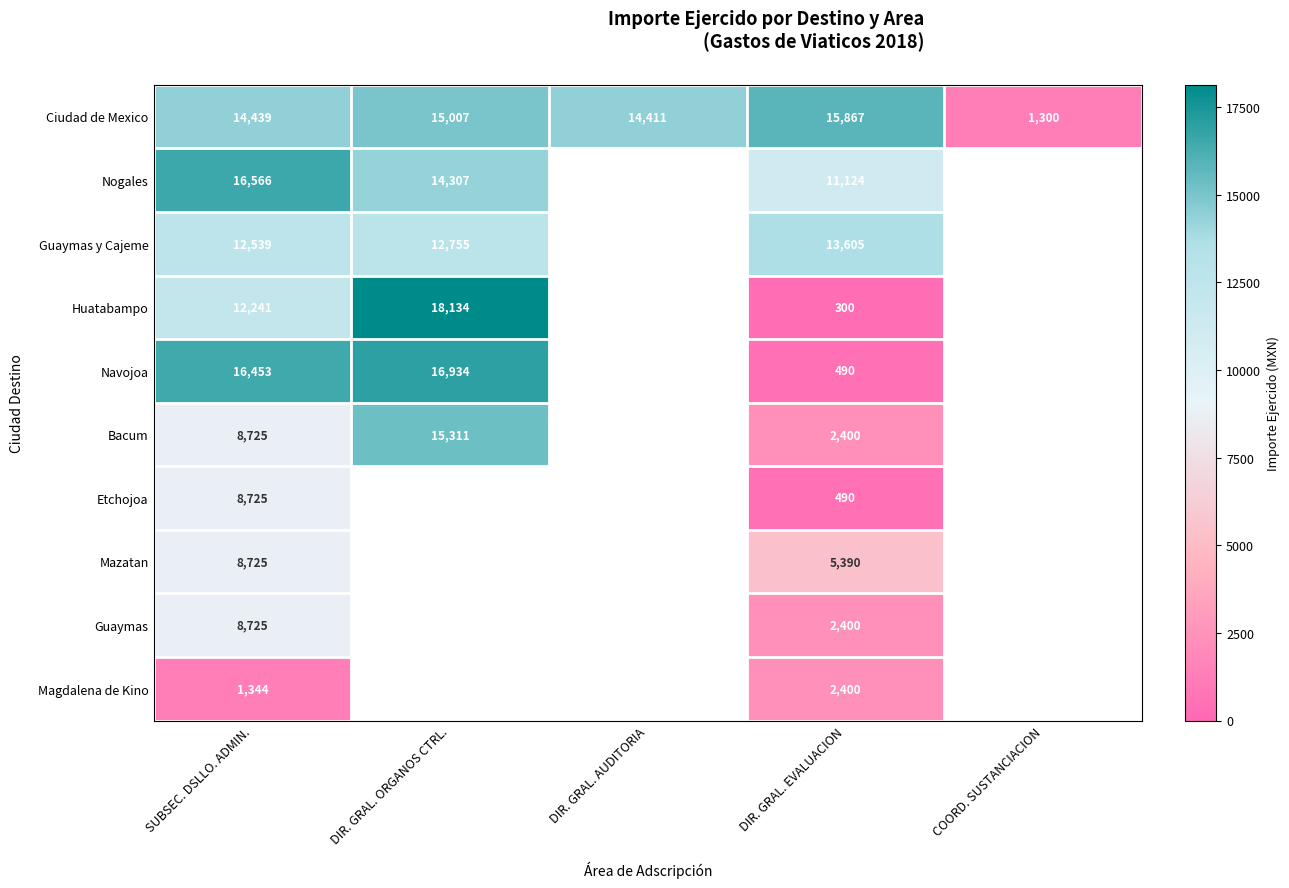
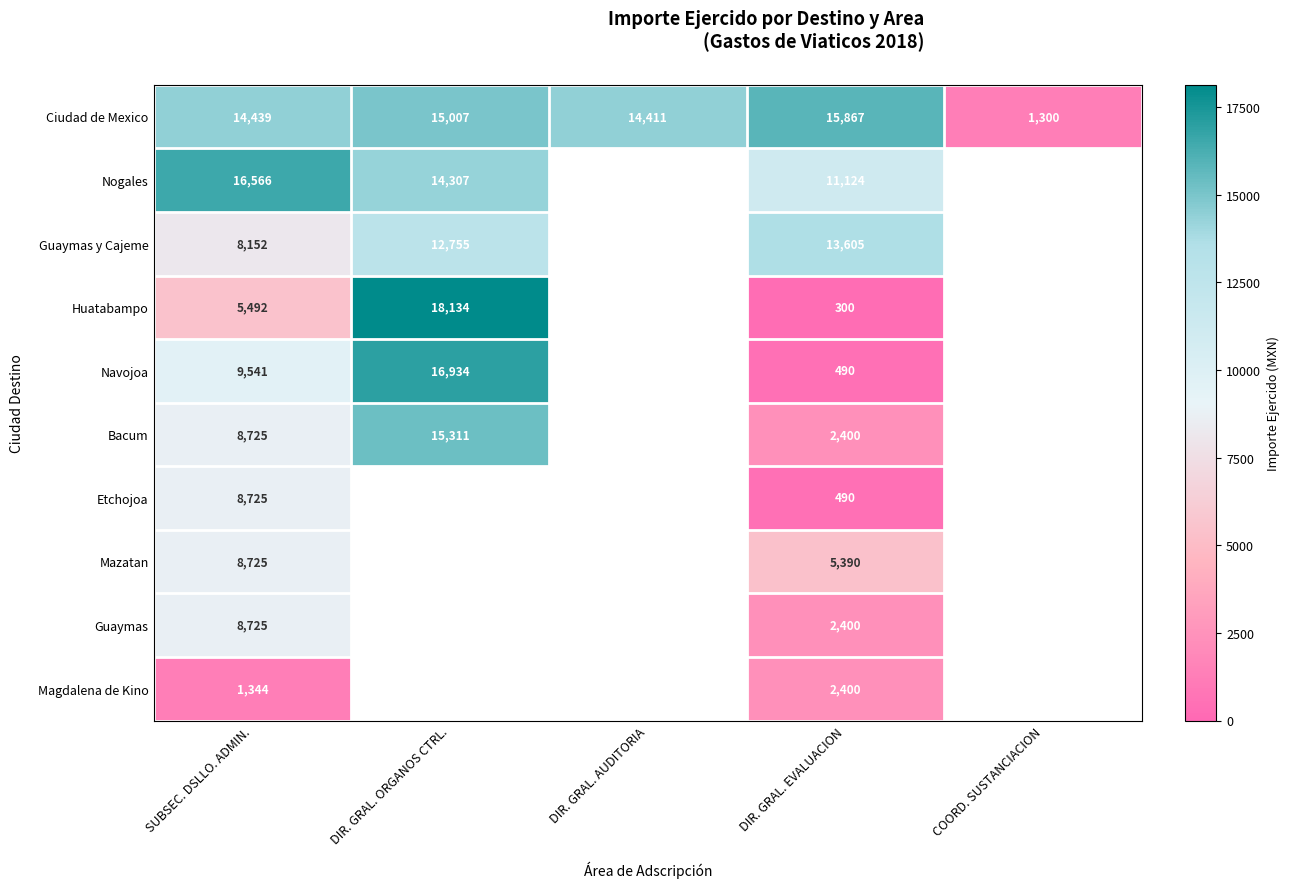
  {
    "Ciudad de Mexico": {
      "SUBSEC. DSLLO. ADMIN.": "14,439",
      "DIR. GRAL. ORGANOS CTRL.": "15,007",
      "DIR. GRAL. AUDITORIA": "14,411",
      "DIR. GRAL. EVALUACION": "15,867",
      "COORD. SUSTANCIACION": "1,300"
    },
    "Nogales": {
      "SUBSEC. DSLLO. ADMIN.": "16,566",
      "DIR. GRAL. ORGANOS CTRL.": "14,307",
      "DIR. GRAL. EVALUACION": "11,124"
    },
    "Guaymas y Cajeme": {
-     "SUBSEC. DSLLO. ADMIN.": "12,539",
+     "SUBSEC. DSLLO. ADMIN.": "8,152",
      "DIR. GRAL. ORGANOS CTRL.": "12,755",
      "DIR. GRAL. EVALUACION": "13,605"
    },
    "Huatabampo": {
-     "SUBSEC. DSLLO. ADMIN.": "12,241",
+     "SUBSEC. DSLLO. ADMIN.": "5,492",
      "DIR. GRAL. ORGANOS CTRL.": "18,134",
      "DIR. GRAL. EVALUACION": "300"
    },
    "Navojoa": {
-     "SUBSEC. DSLLO. ADMIN.": "16,453",
+     "SUBSEC. DSLLO. ADMIN.": "9,541",
      "DIR. GRAL. ORGANOS CTRL.": "16,934",
      "DIR. GRAL. EVALUACION": "490"
    },
    "Bacum": {
      "SUBSEC. DSLLO. ADMIN.": "8,725",
      "DIR. GRAL. ORGANOS CTRL.": "15,311",
      "DIR. GRAL. EVALUACION": "2,400"
    },
    "Etchojoa": {
      "SUBSEC. DSLLO. ADMIN.": "8,725",
      "DIR. GRAL. EVALUACION": "490"
    },
    "Mazatan": {
      "SUBSEC. DSLLO. ADMIN.": "8,725",
      "DIR. GRAL. EVALUACION": "5,390"
    },
    "Guaymas": {
      "SUBSEC. DSLLO. ADMIN.": "8,725",
      "DIR. GRAL. EVALUACION": "2,400"
    },
    "Magdalena de Kino": {
      "SUBSEC. DSLLO. ADMIN.": "1,344",
      "DIR. GRAL. EVALUACION": "2,400"
    }
  }
